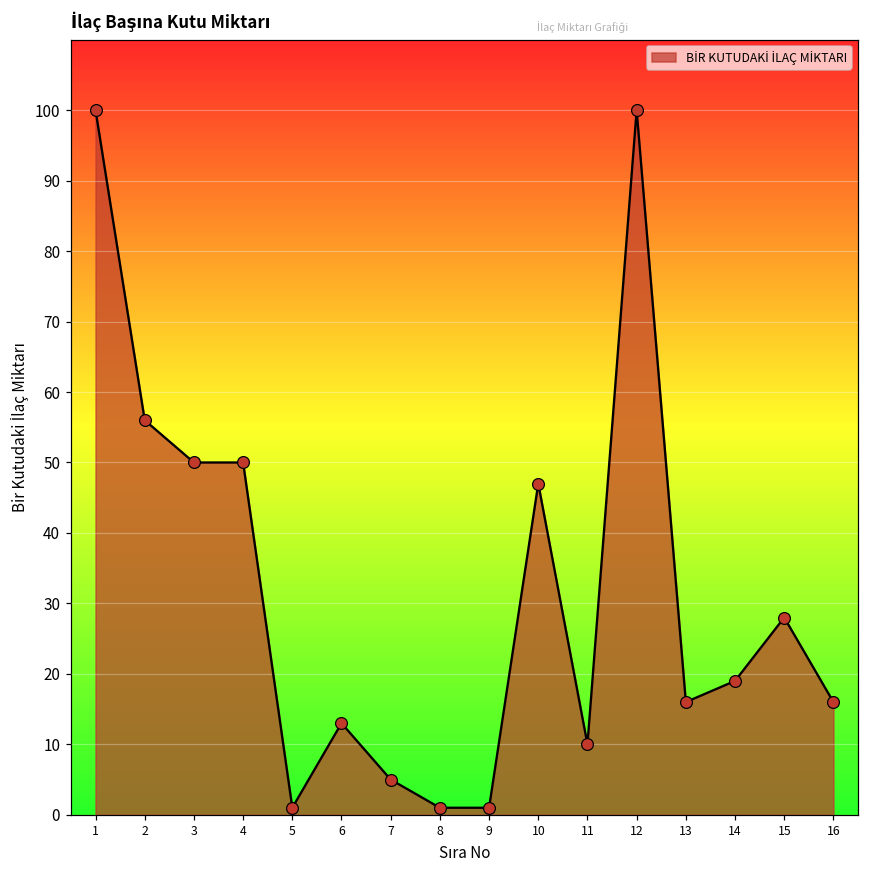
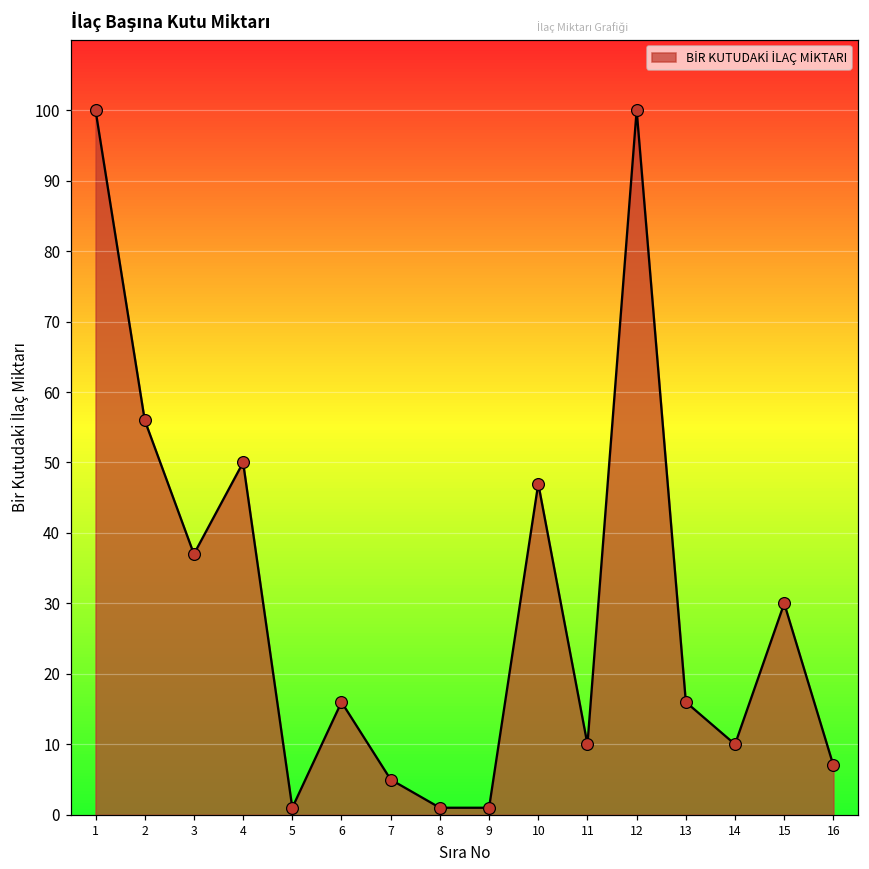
  {
    "1": 100,
    "2": 56,
-   "3": 50,
+   "3": 37,
    "4": 50,
    "5": 1,
-   "6": 13,
+   "6": 16,
    "7": 5,
    "8": 1,
    "9": 1,
    "10": 47,
    "11": 10,
    "12": 100,
    "13": 16,
-   "14": 19,
-   "15": 28,
-   "16": 16
+   "14": 10,
+   "15": 30,
+   "16": 7
  }
